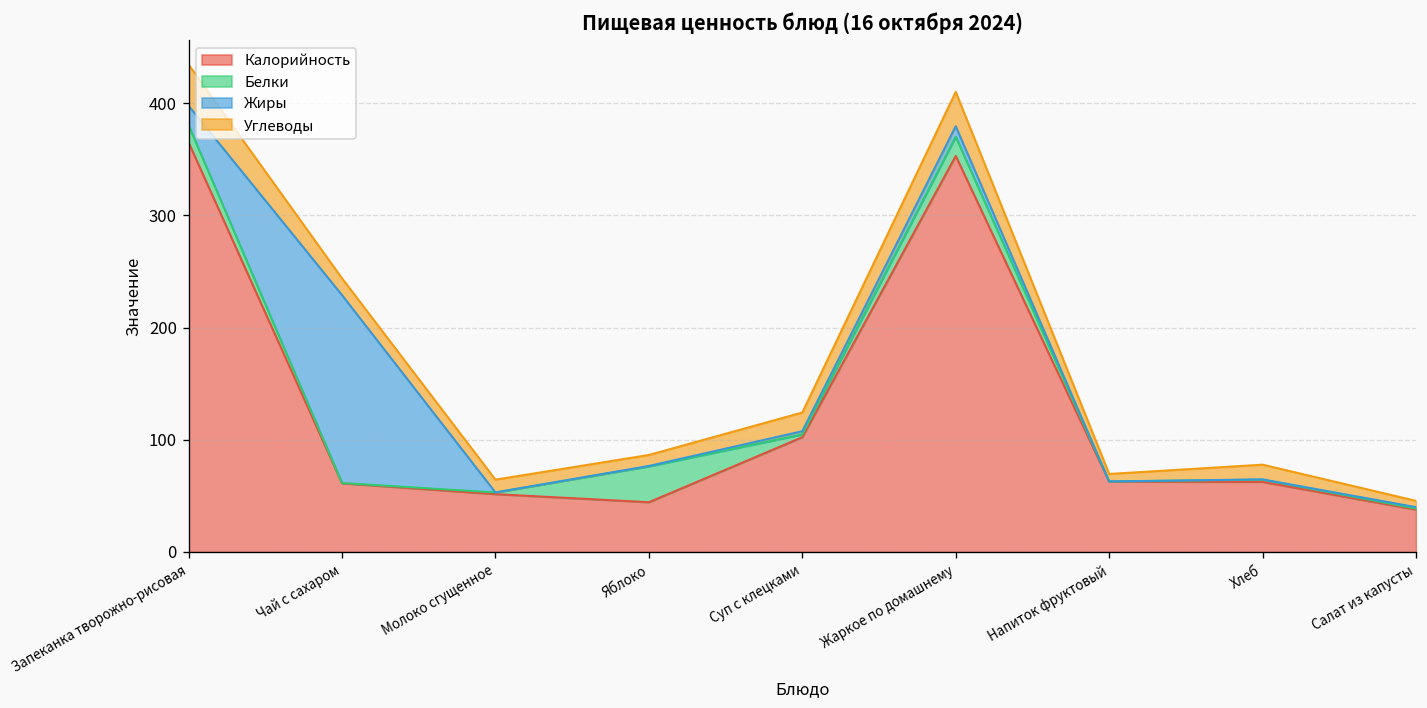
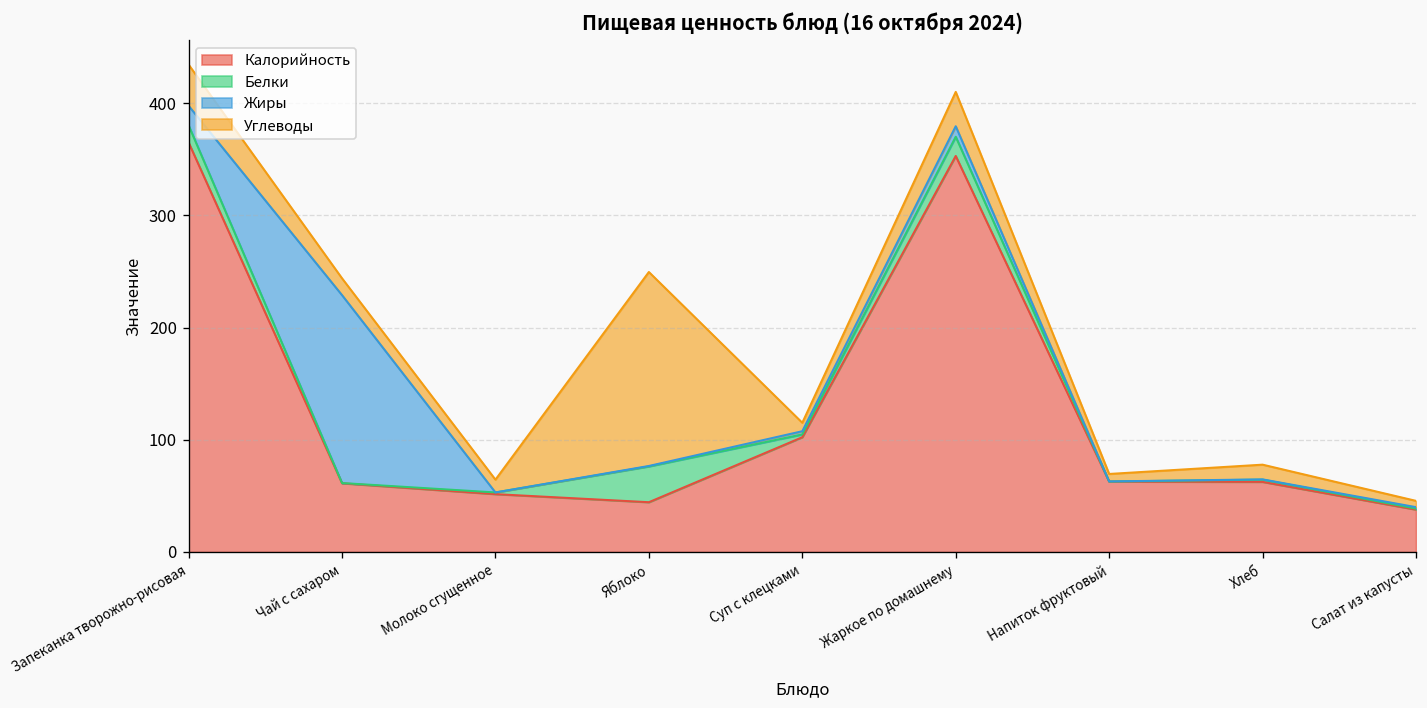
  {
    "Калорийность": {
      "Запеканка творожно-рисовая": 370,
      "Яблоко": 40,
      "Жаркое по домашнему": 350
    },
    "Белки": {
      "Запеканка творожно-рисовая": 20,
      "Жаркое по домашнему": 20
    },
    "Жиры": {
      "Запеканка творожно-рисовая": 20,
      "Чай с сахаром": 170,
      "Суп с клецками": 0,
      "Жаркое по домашнему": 10
    },
    "Углеводы": {
      "Запеканка творожно-рисовая": 40,
      "Чай с сахаром": 20,
      "Молоко сгущенное": 10,
-     "Яблоко": 10,
-     "Суп с клецками": 20,
+     "Яблоко": 170,
+     "Суп с клецками": 10,
      "Жаркое по домашнему": 30,
      "Напиток фруктовый": 10,
      "Хлеб": 10,
      "Салат из капусты": 10
    }
  }
